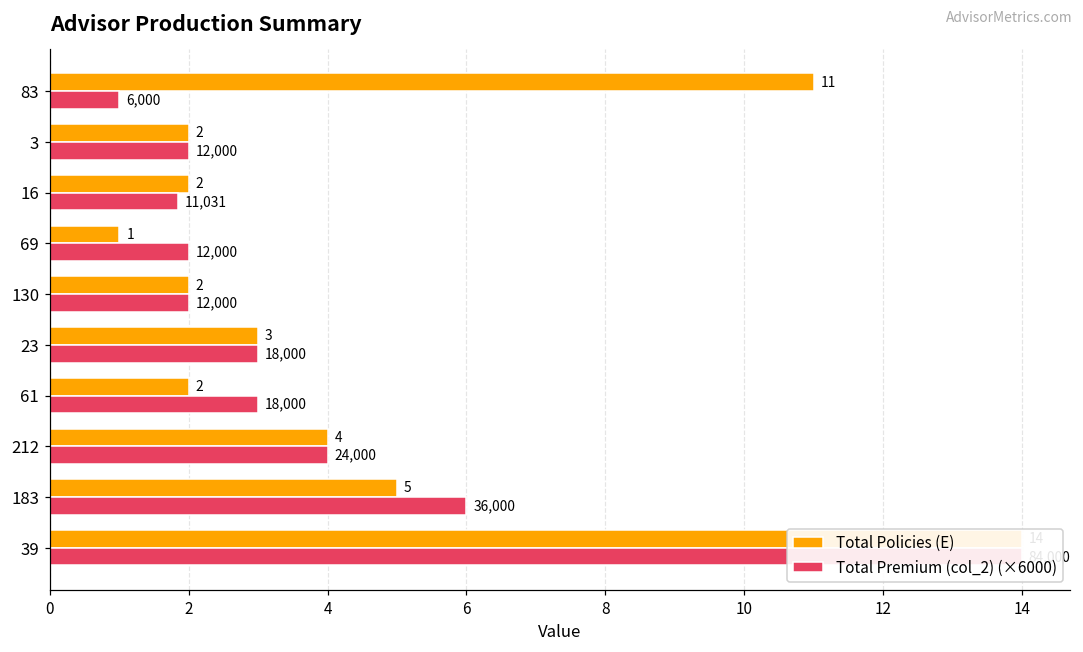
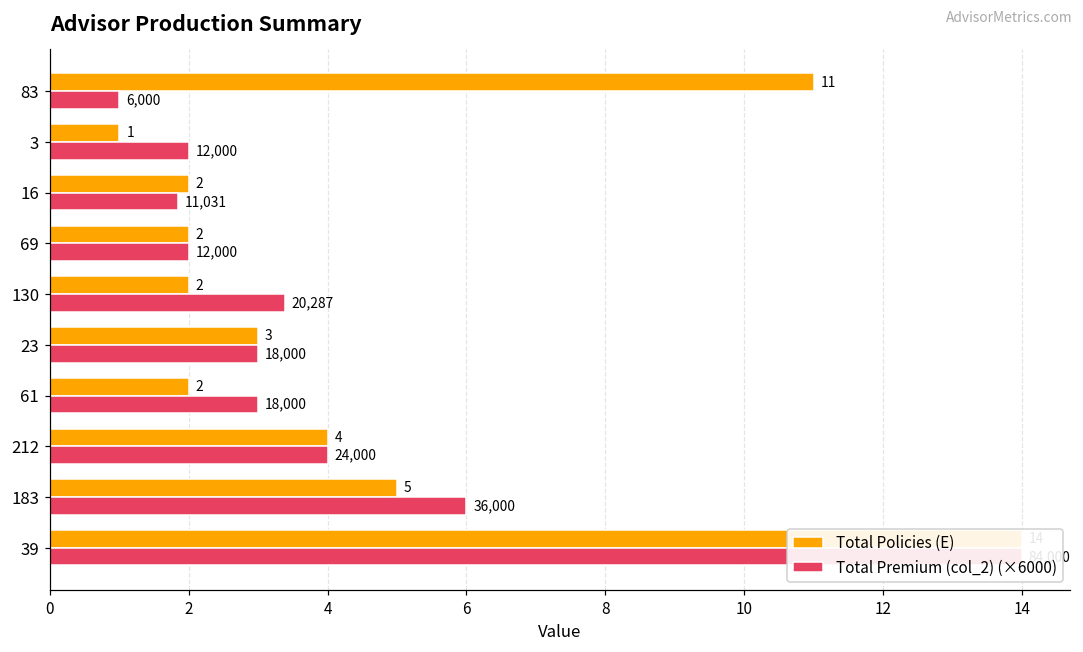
  {
    "Total Policies (E)": {
      "83": "11",
-     "3": "2",
+     "3": "1",
      "16": "2",
-     "69": "1",
+     "69": "2",
      "130": "2",
      "23": "3",
      "61": "2",
      "212": "4",
      "183": "5"
    },
    "Total Premium (col_2) (×6000)": {
-     "130": "12,000"
+     "130": "20,287"
    }
  }
